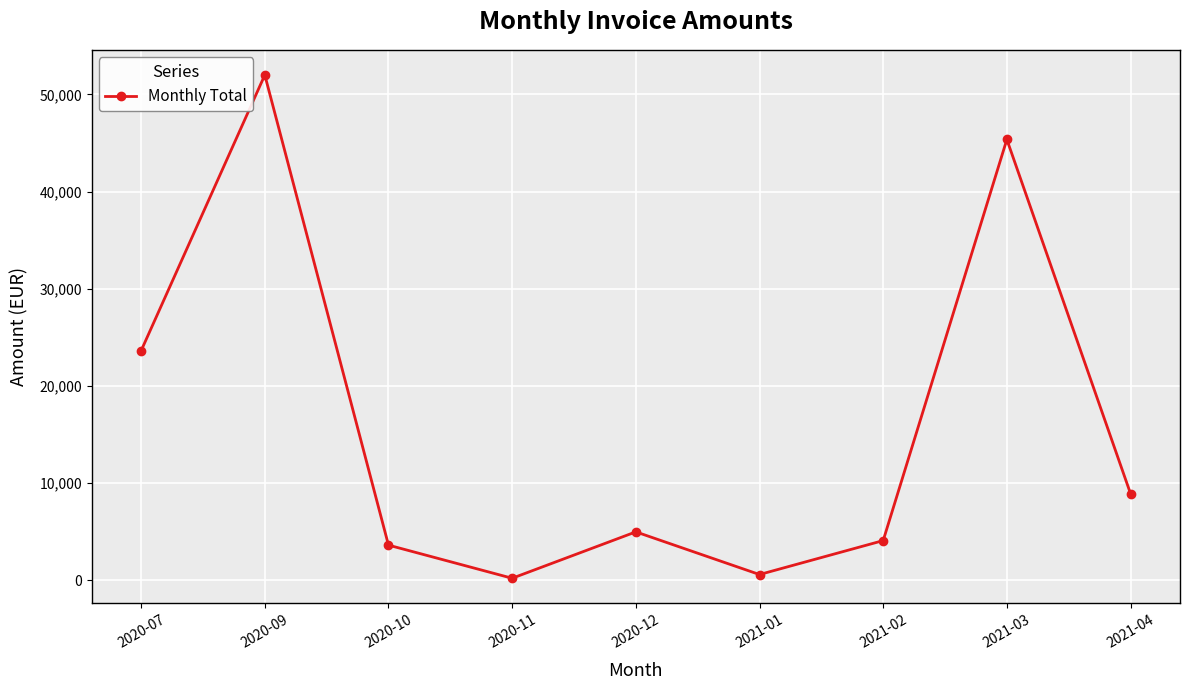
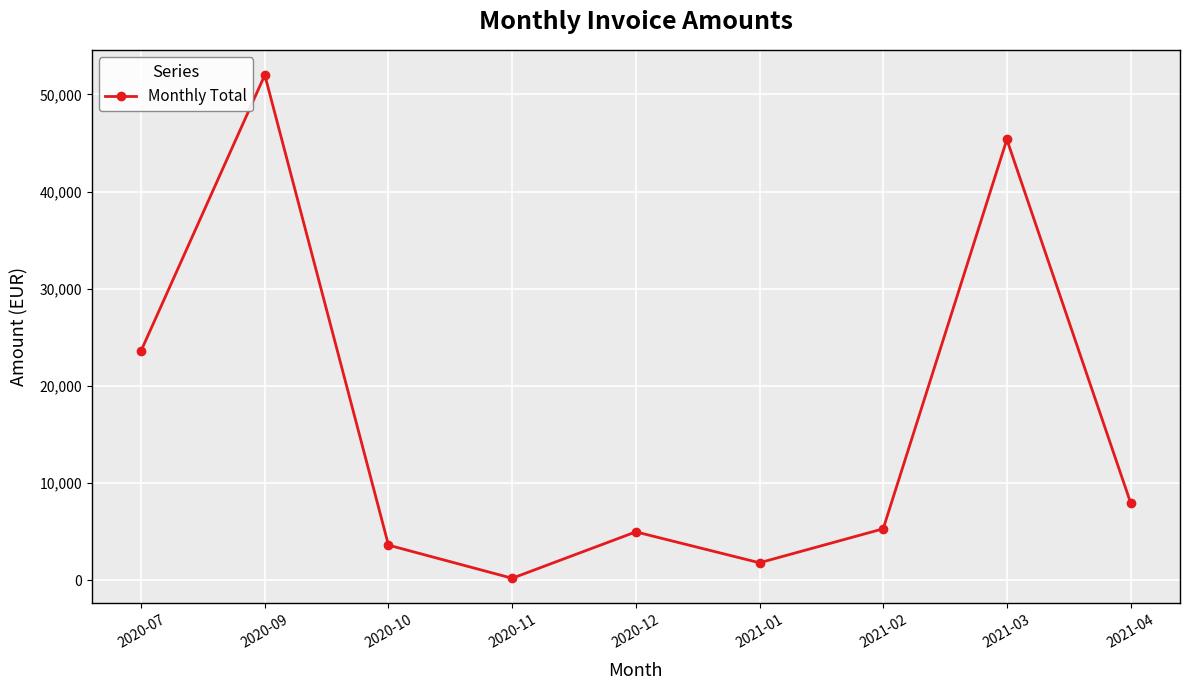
  {
    "2020-07": "24,000",
    "2020-09": "52,000",
    "2020-10": "4,000",
    "2020-11": "0",
    "2020-12": "5,000",
-   "2021-01": "1,000",
-   "2021-02": "4,000",
+   "2021-01": "2,000",
+   "2021-02": "5,000",
    "2021-03": "45,000",
-   "2021-04": "9,000"
+   "2021-04": "8,000"
  }
